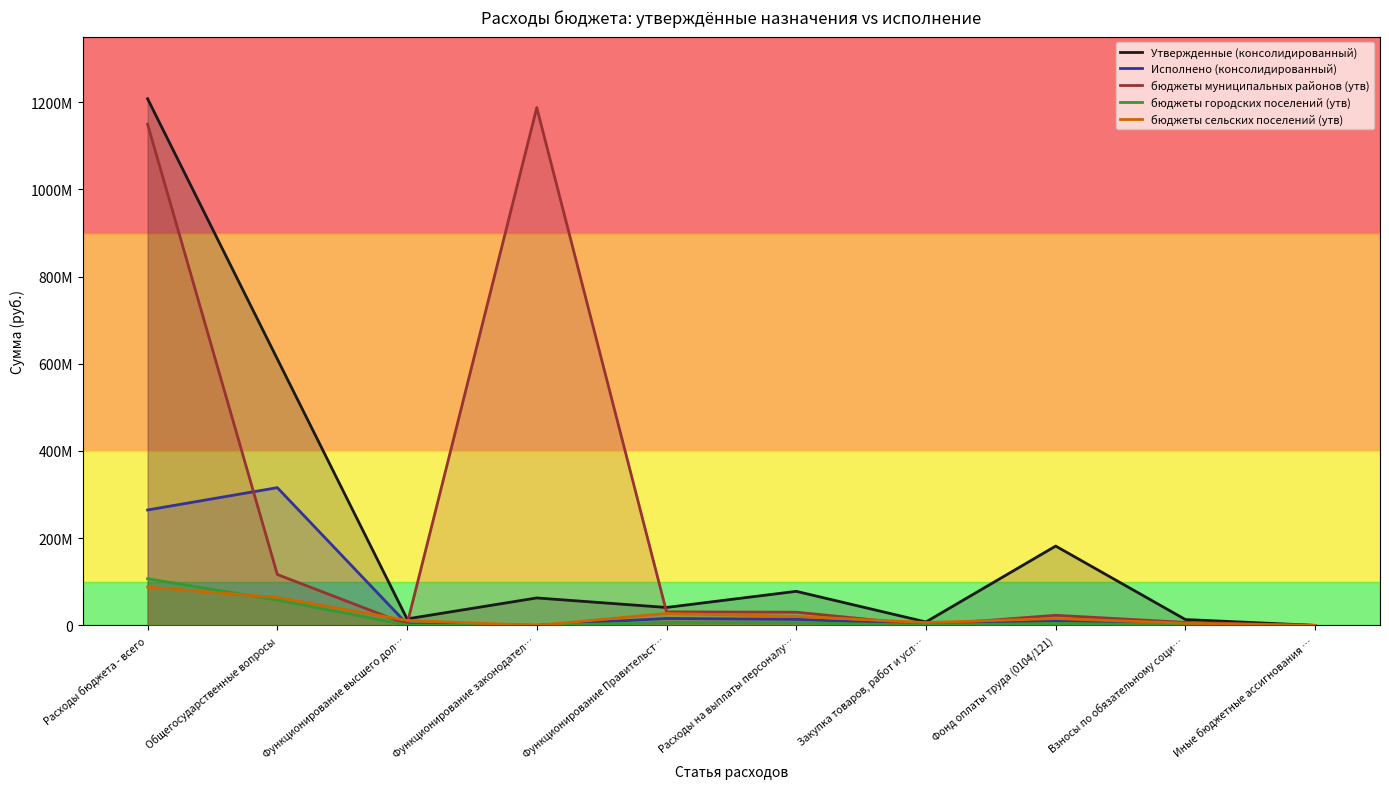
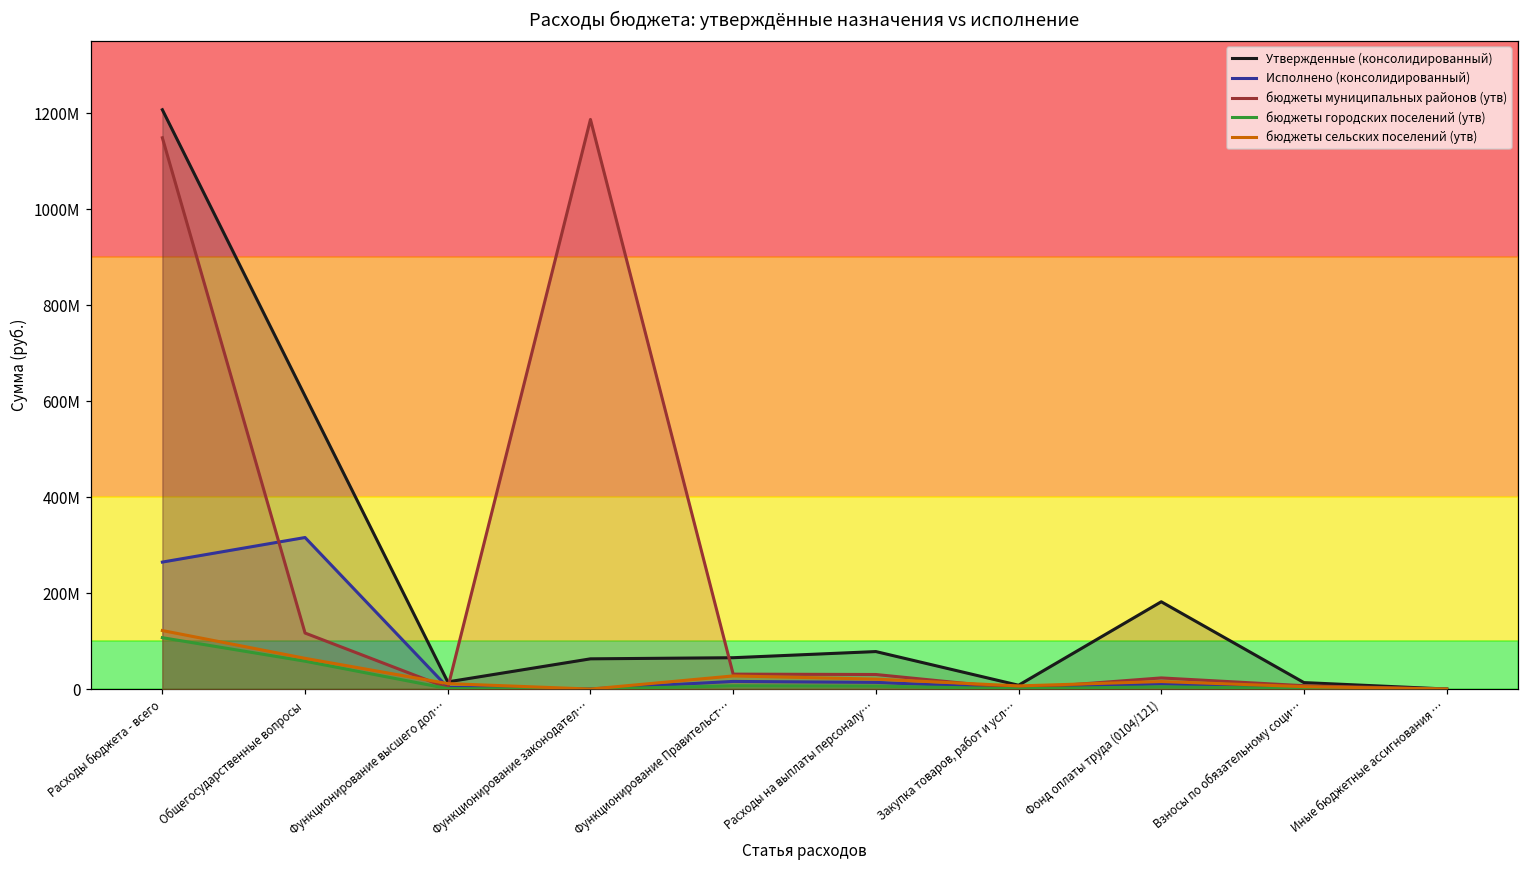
  {
    "Утвержденные (консолидированный)": {
      "Расходы бюджета - всего": 1210000000,
      "Общегосударственные вопросы": 610000000,
      "Функционирование законодател…": 60000000,
-     "Функционирование Правительст…": 40000000,
+     "Функционирование Правительст…": 70000000,
      "Расходы на выплаты персоналу…": 80000000,
      "Фонд оплаты труда (0104/121)": 180000000,
      "Взносы по обязательному соци…": 10000000
    },
    "Исполнено (консолидированный)": {
      "Расходы бюджета - всего": 260000000,
      "Общегосударственные вопросы": 320000000,
      "Функционирование Правительст…": 20000000,
      "Расходы на выплаты персоналу…": 10000000
    },
    "бюджеты муниципальных районов (утв)": {
      "Расходы бюджета - всего": 1150000000,
      "Общегосударственные вопросы": 120000000,
      "Функционирование законодател…": 1190000000,
      "Расходы на выплаты персоналу…": 30000000,
      "Фонд оплаты труда (0104/121)": 20000000
    },
    "бюджеты городских поселений (утв)": {
      "Расходы бюджета - всего": 110000000,
      "Общегосударственные вопросы": 60000000,
      "Функционирование Правительст…": 10000000,
      "Расходы на выплаты персоналу…": 10000000,
      "Фонд оплаты труда (0104/121)": 0
    },
    "бюджеты сельских поселений (утв)": {
-     "Расходы бюджета - всего": 90000000,
+     "Расходы бюджета - всего": 120000000,
      "Общегосударственные вопросы": 60000000,
      "Расходы на выплаты персоналу…": 20000000
    }
  }
